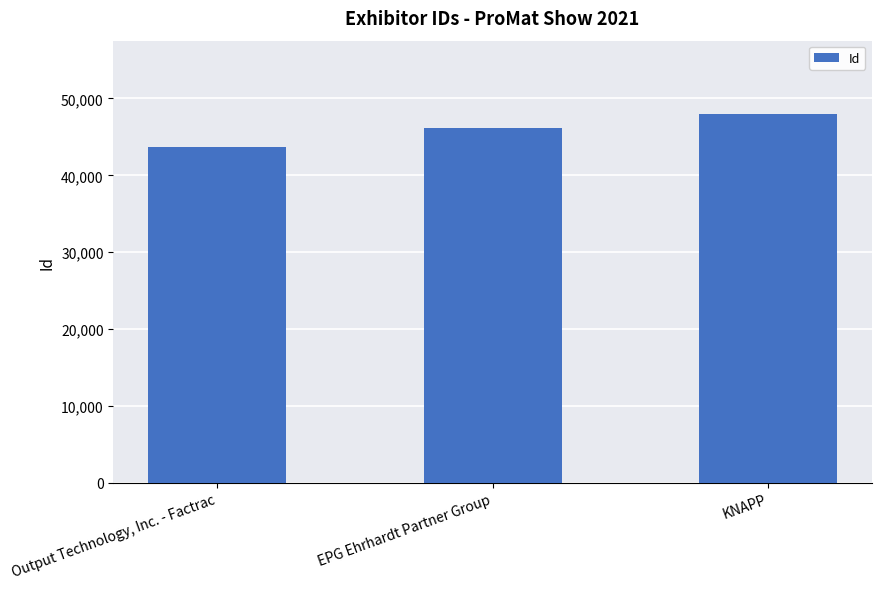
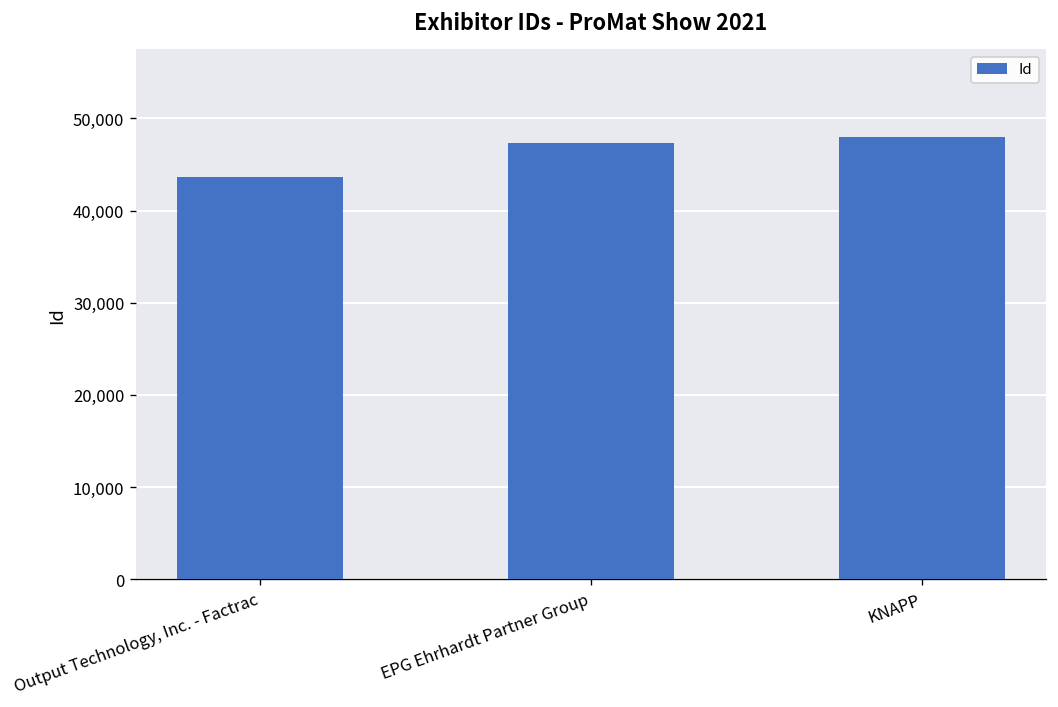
  {
    "Output Technology, Inc. - Factrac": "44,000",
-   "EPG Ehrhardt Partner Group": "46,000",
+   "EPG Ehrhardt Partner Group": "47,000",
    "KNAPP": "48,000"
  }
